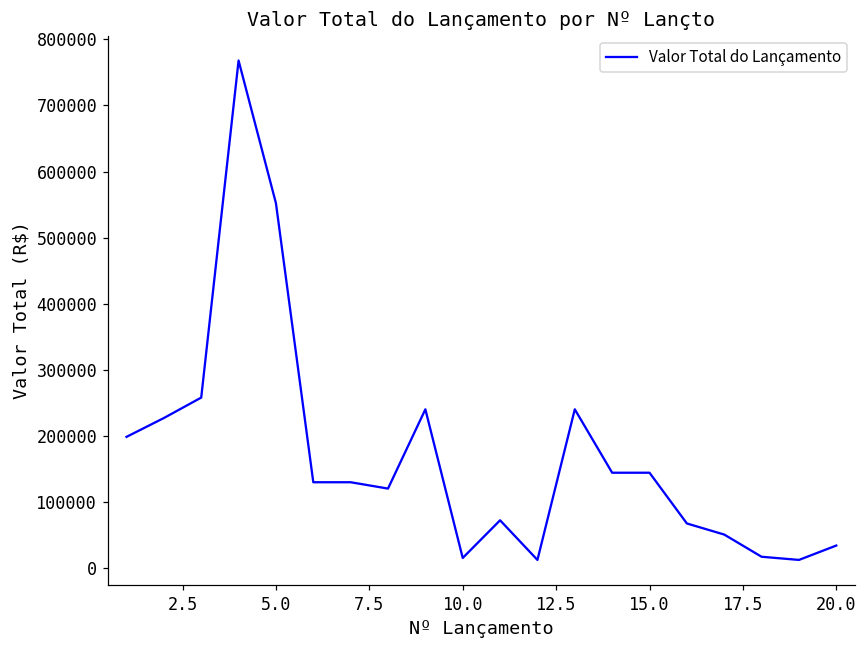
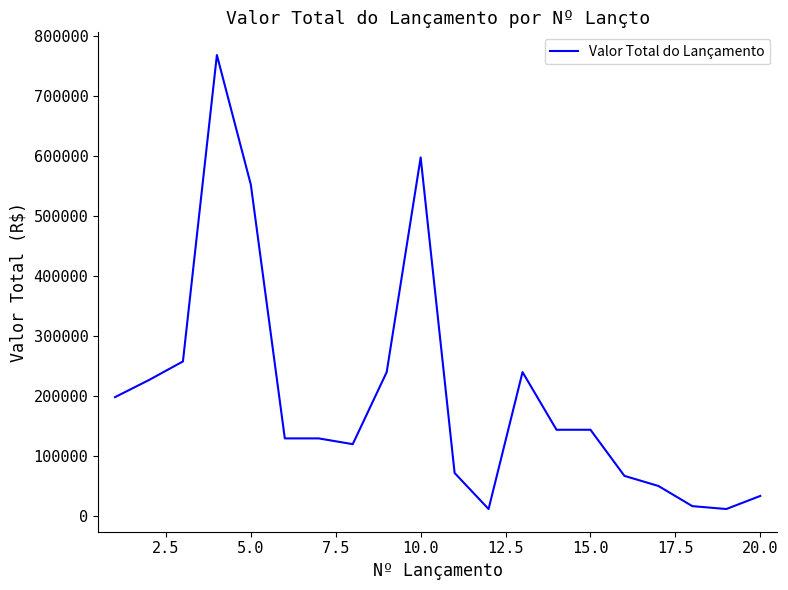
  {
    "5.0": 550000,
-   "10.0": 20000,
+   "10.0": 600000,
    "15.0": 140000,
    "20.0": 30000
  }
